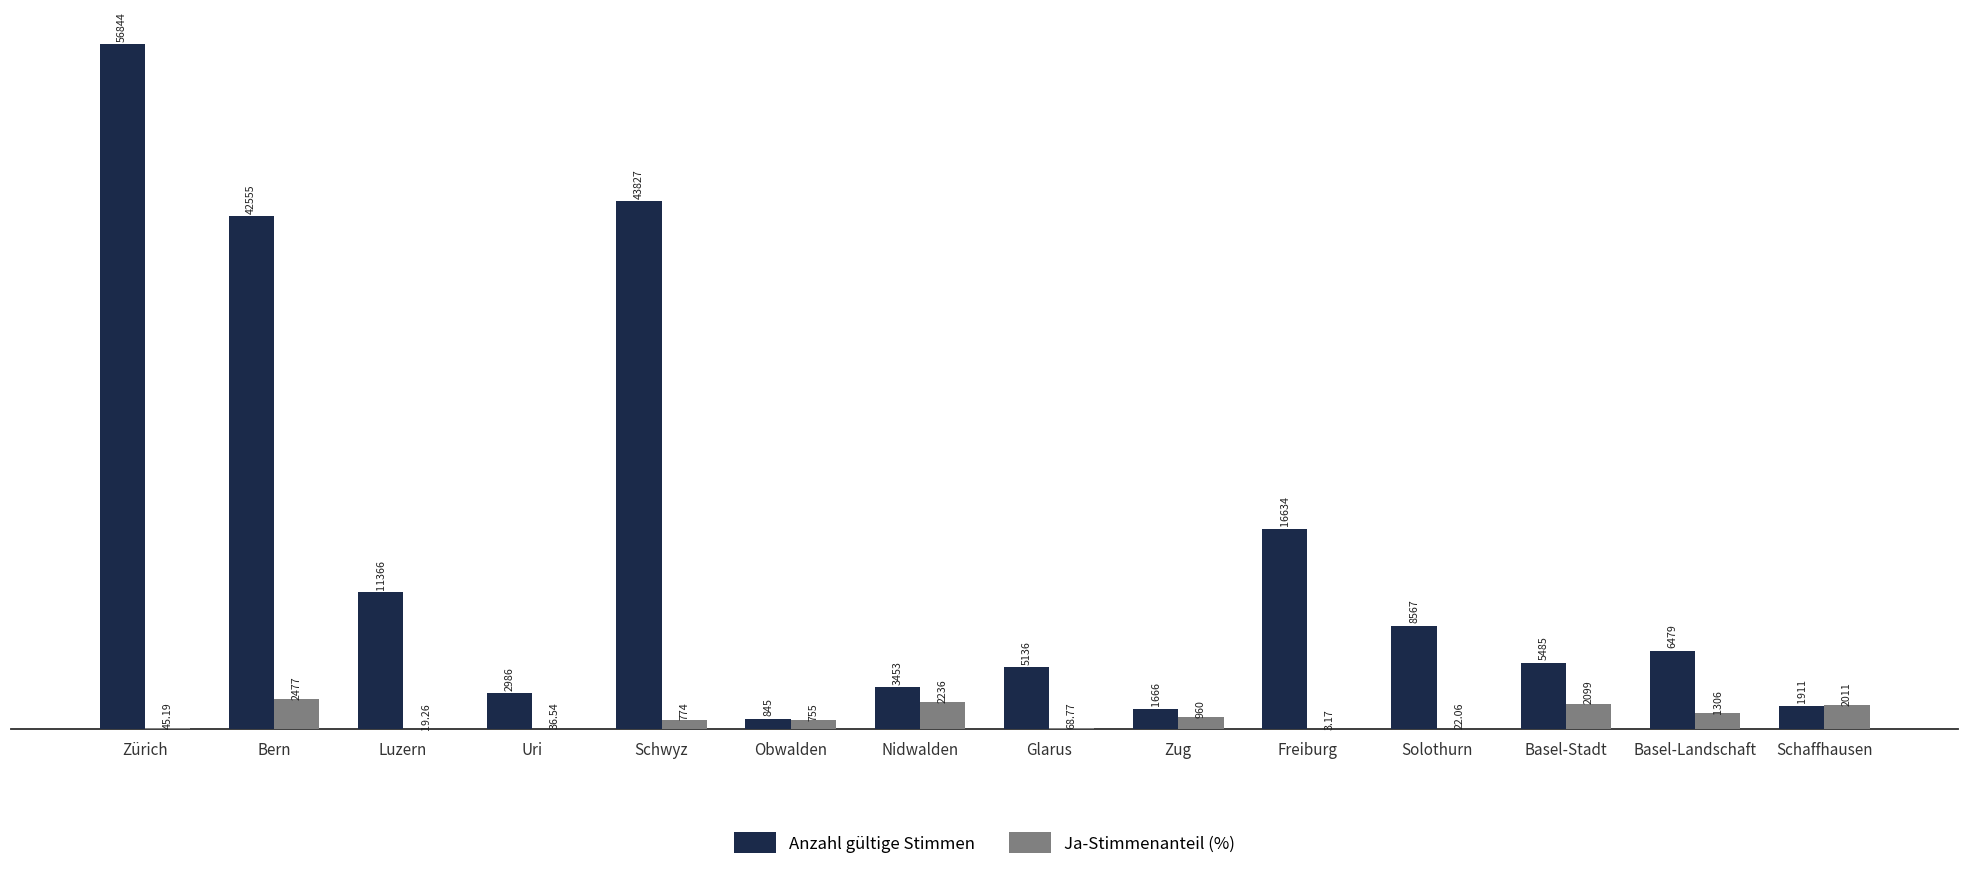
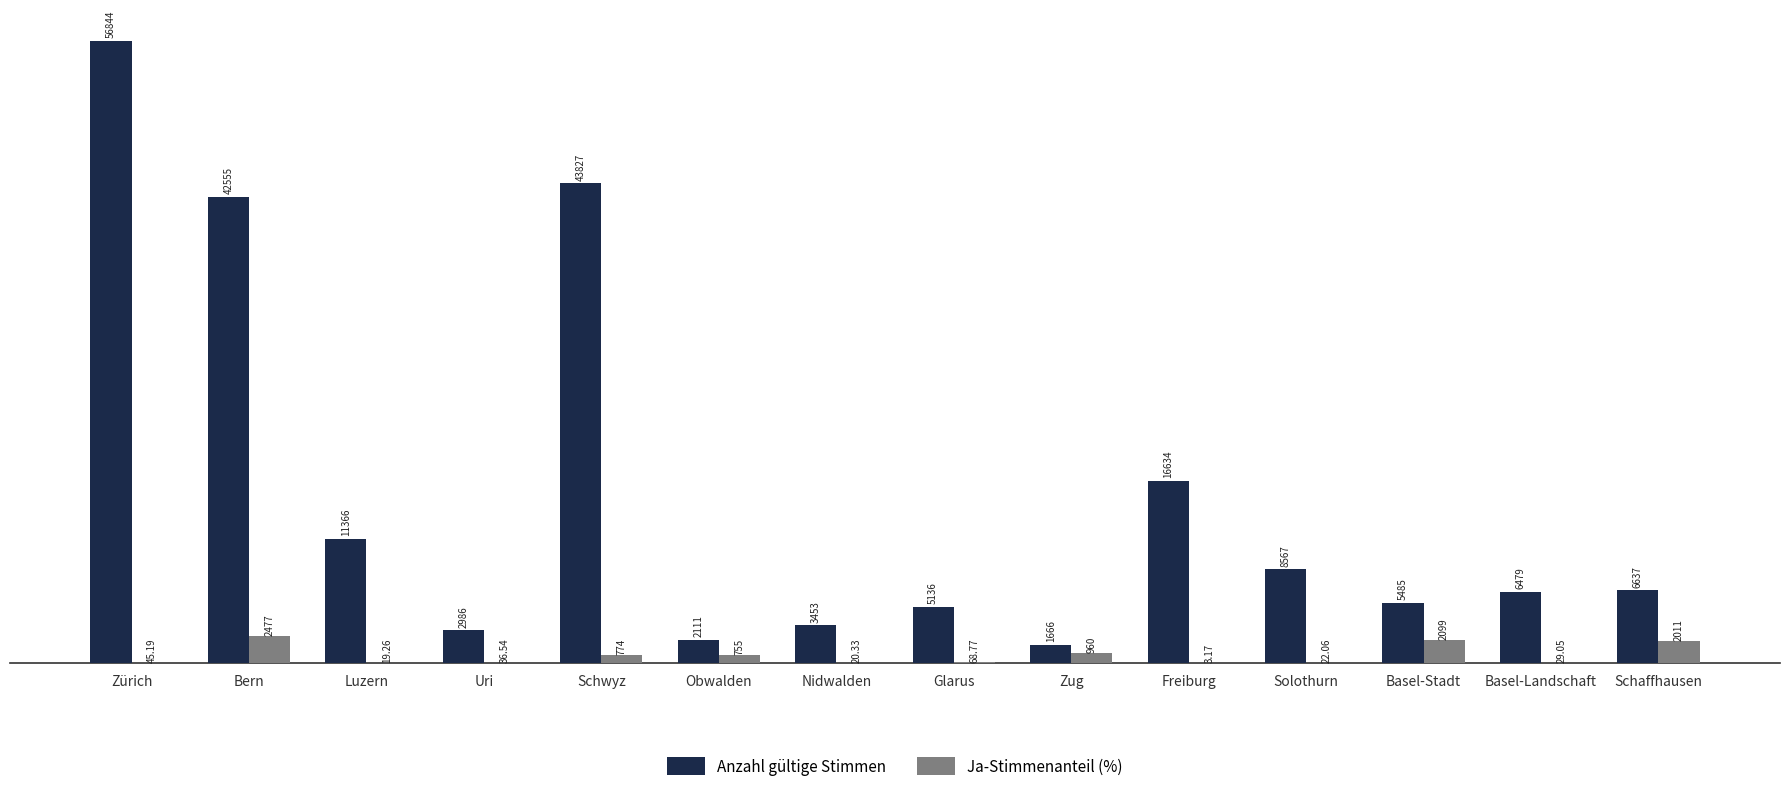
  {
    "Anzahl gültige Stimmen": {
      "Zürich": 56844,
      "Bern": 42555,
      "Luzern": 11366,
      "Uri": 2986,
      "Schwyz": 43827,
-     "Obwalden": 845,
+     "Obwalden": 2111,
      "Nidwalden": 3453,
      "Glarus": 5136,
      "Zug": 1666,
      "Freiburg": 16634,
      "Solothurn": 8567,
      "Basel-Stadt": 5485,
      "Basel-Landschaft": 6479,
-     "Schaffhausen": 1911
+     "Schaffhausen": 6637
    },
    "Ja-Stimmenanteil (%)": {
      "Zürich": 45.19,
      "Bern": 2477,
      "Luzern": 19.26,
      "Uri": 36.54,
      "Obwalden": 755,
-     "Nidwalden": 2236,
+     "Nidwalden": 20.33,
      "Glarus": 68.77,
      "Zug": 960,
      "Freiburg": 3.17,
      "Solothurn": 22.06,
      "Basel-Stadt": 2099,
-     "Basel-Landschaft": 1306,
+     "Basel-Landschaft": 29.05,
      "Schaffhausen": 2011
    }
  }
